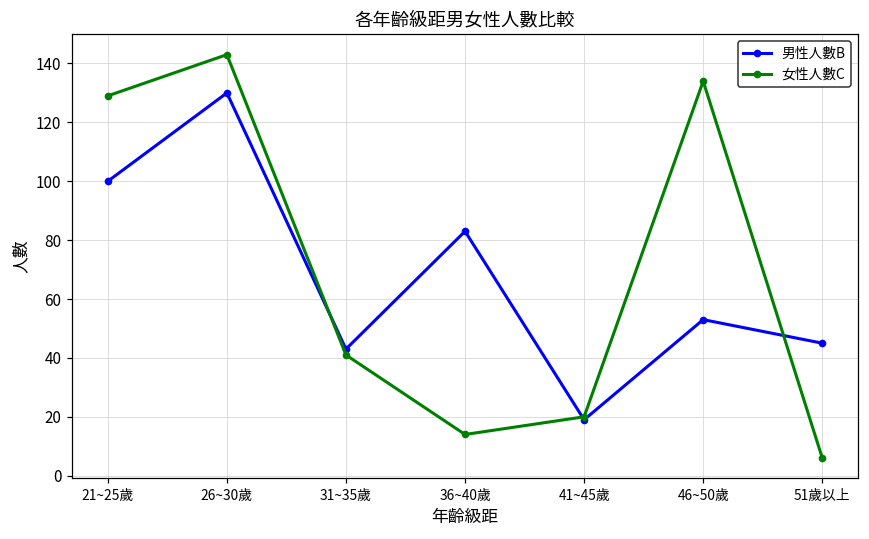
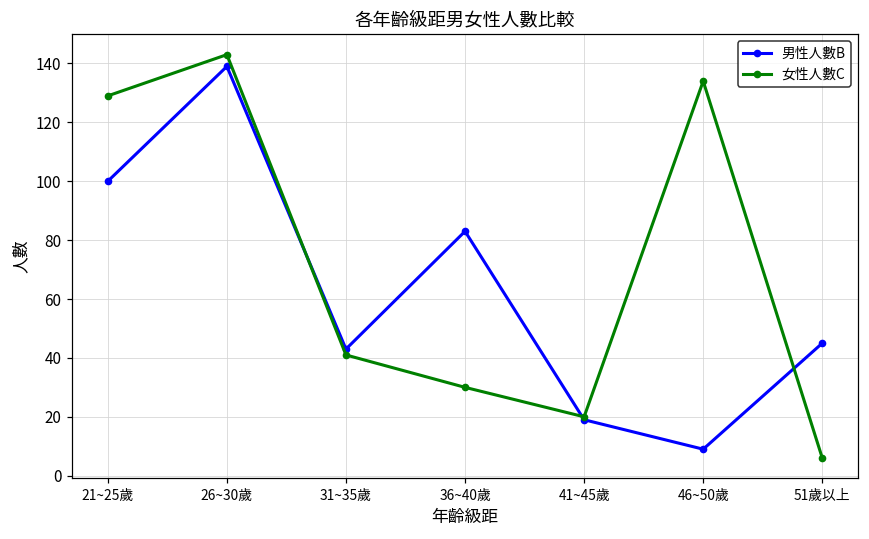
  {
    "男性人數B": {
      "21~25歲": 100,
-     "26~30歲": 130,
+     "26~30歲": 139,
      "31~35歲": 43,
      "36~40歲": 83,
      "41~45歲": 19,
-     "46~50歲": 53,
+     "46~50歲": 9,
      "51歲以上": 45
    },
    "女性人數C": {
      "21~25歲": 129,
      "26~30歲": 143,
      "31~35歲": 41,
-     "36~40歲": 14,
+     "36~40歲": 30,
      "41~45歲": 20,
      "46~50歲": 134,
      "51歲以上": 6
    }
  }
